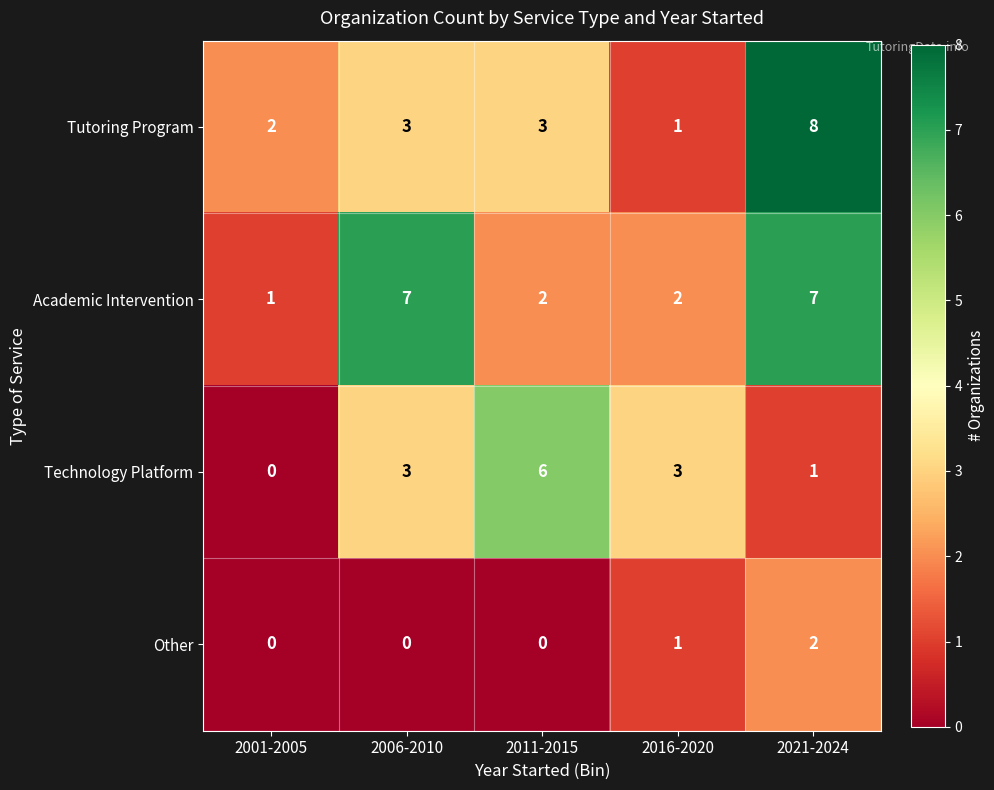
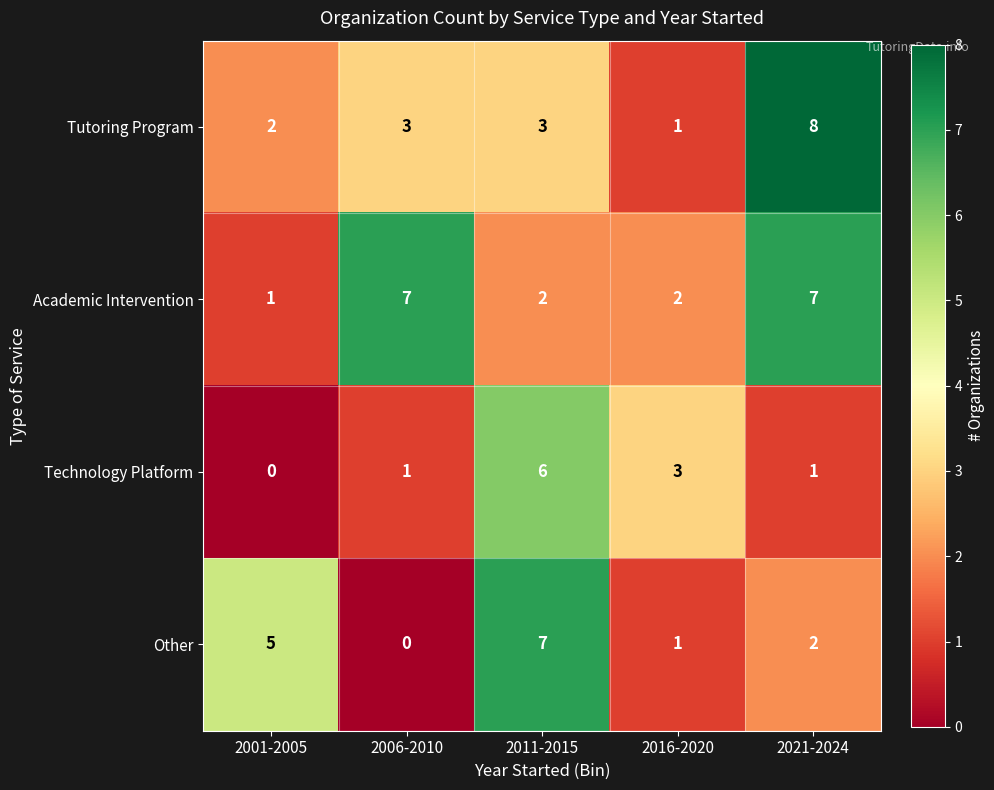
  {
    "Tutoring Program": {
      "2001-2005": 2,
      "2006-2010": 3,
      "2011-2015": 3,
      "2016-2020": 1,
      "2021-2024": 8
    },
    "Academic Intervention": {
      "2001-2005": 1,
      "2006-2010": 7,
      "2011-2015": 2,
      "2016-2020": 2,
      "2021-2024": 7
    },
    "Technology Platform": {
      "2001-2005": 0,
-     "2006-2010": 3,
+     "2006-2010": 1,
      "2011-2015": 6,
      "2016-2020": 3,
      "2021-2024": 1
    },
    "Other": {
-     "2001-2005": 0,
+     "2001-2005": 5,
      "2006-2010": 0,
-     "2011-2015": 0,
+     "2011-2015": 7,
      "2016-2020": 1,
      "2021-2024": 2
    }
  }
